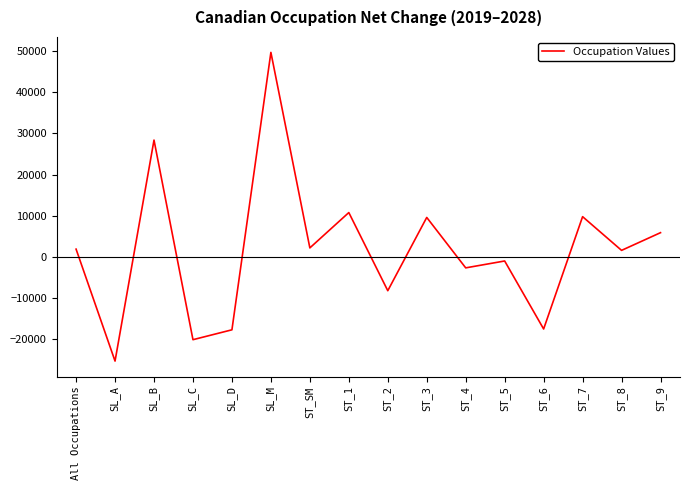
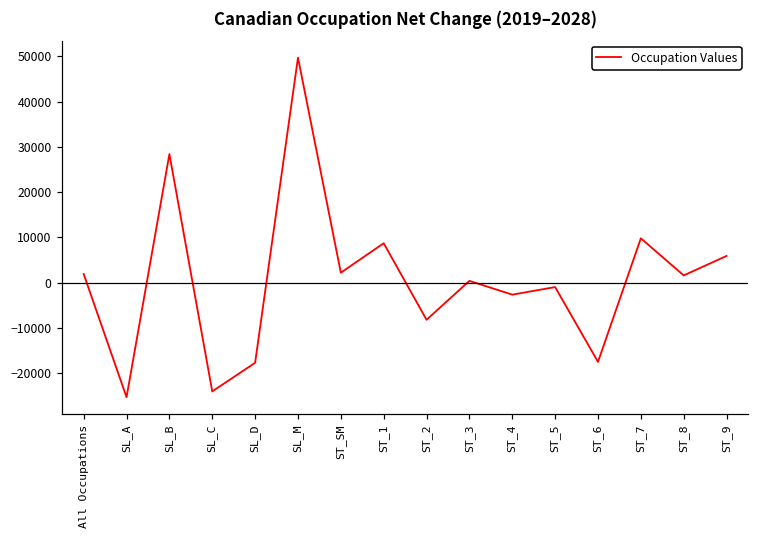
  {
    "All Occupations": 2000,
    "SL_A": -25000,
    "SL_B": 28000,
-   "SL_C": -20000,
+   "SL_C": -24000,
    "SL_D": -18000,
    "SL_M": 50000,
    "ST_SM": 2000,
-   "ST_1": 11000,
+   "ST_1": 9000,
    "ST_2": -8000,
-   "ST_3": 10000,
+   "ST_3": 0,
    "ST_4": -3000,
    "ST_5": -1000,
    "ST_6": -18000,
    "ST_7": 10000,
    "ST_8": 2000,
    "ST_9": 6000
  }
